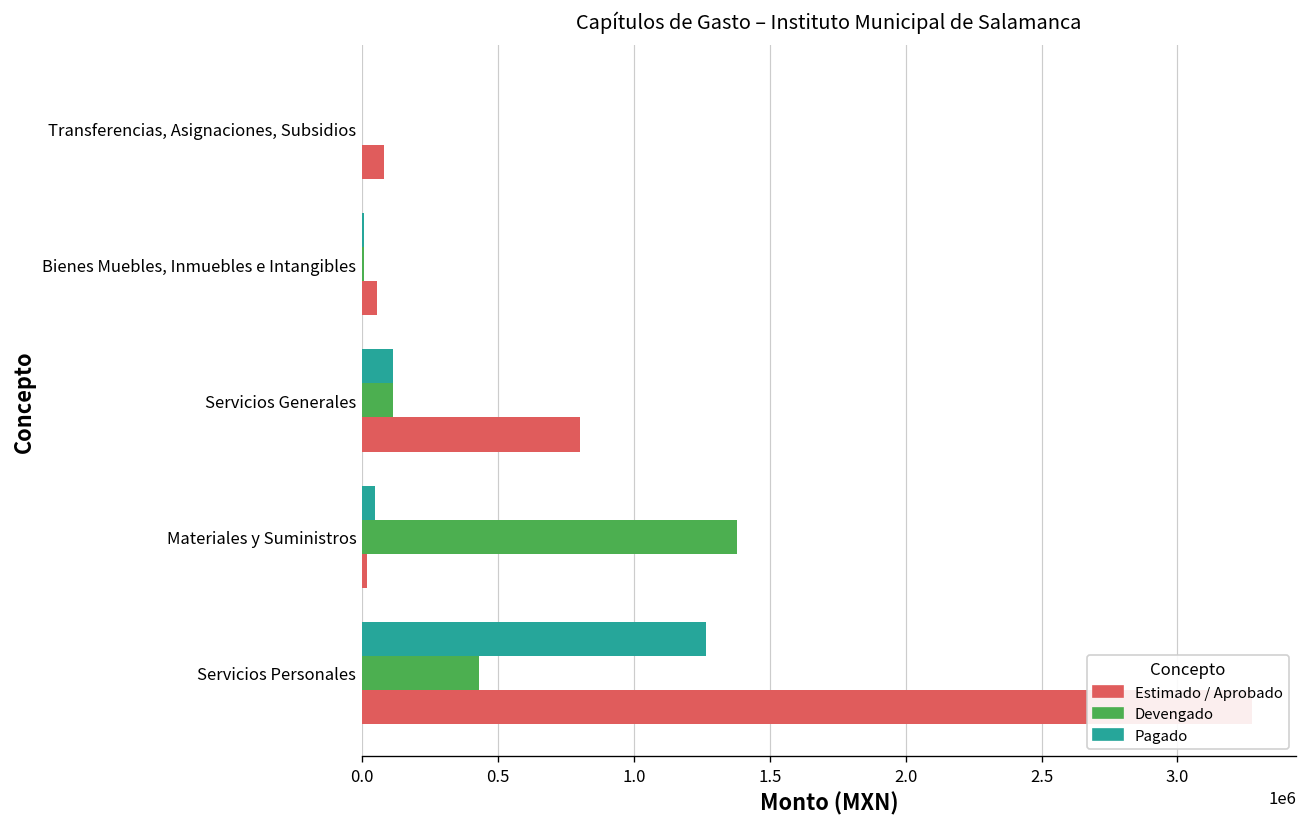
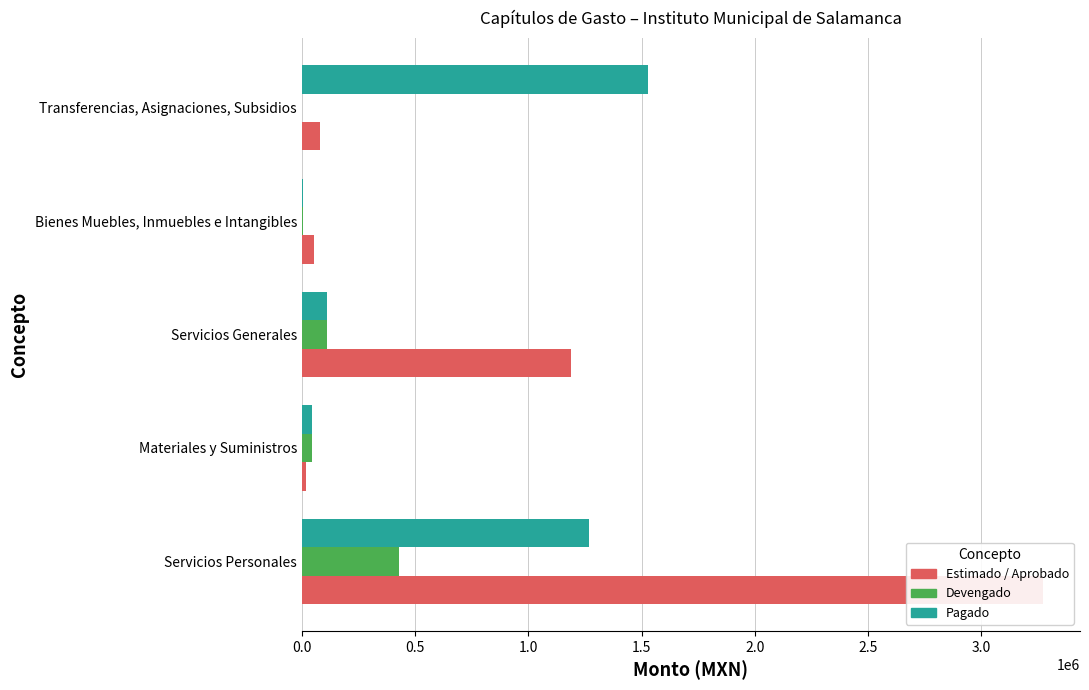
  {
    "Estimado / Aprobado": {
      "Transferencias, Asignaciones, Subsidios": 80000,
      "Bienes Muebles, Inmuebles e Intangibles": 60000,
-     "Servicios Generales": 800000,
+     "Servicios Generales": 1190000,
      "Materiales y Suministros": 20000
    },
    "Devengado": {
      "Transferencias, Asignaciones, Subsidios": 0,
      "Servicios Generales": 110000,
-     "Materiales y Suministros": 1380000,
+     "Materiales y Suministros": 50000,
      "Servicios Personales": 430000
    },
    "Pagado": {
-     "Transferencias, Asignaciones, Subsidios": 0,
+     "Transferencias, Asignaciones, Subsidios": 1530000,
      "Servicios Generales": 110000,
      "Materiales y Suministros": 50000,
      "Servicios Personales": 1270000
    }
  }
